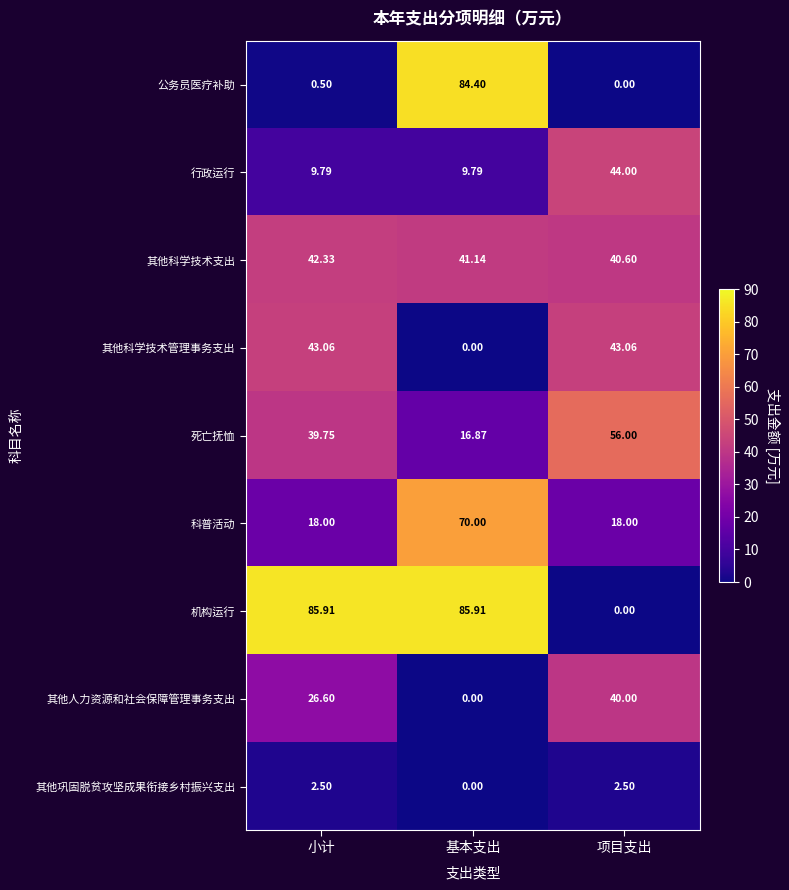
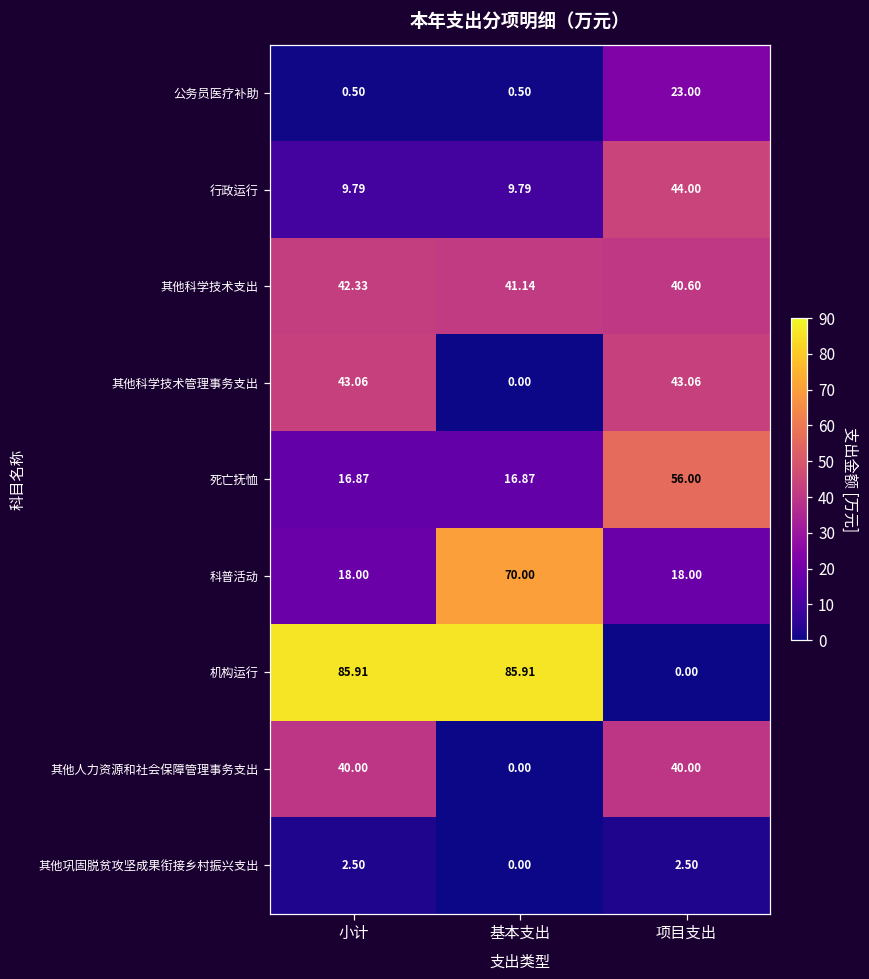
  {
    "公务员医疗补助": {
      "小计": 0.50,
-     "基本支出": 84.40,
-     "项目支出": 0.00
+     "基本支出": 0.50,
+     "项目支出": 23.00
    },
    "行政运行": {
      "小计": 9.79,
      "基本支出": 9.79,
      "项目支出": 44.00
    },
    "其他科学技术支出": {
      "小计": 42.33,
      "基本支出": 41.14,
      "项目支出": 40.60
    },
    "其他科学技术管理事务支出": {
      "小计": 43.06,
      "基本支出": 0.00,
      "项目支出": 43.06
    },
    "死亡抚恤": {
-     "小计": 39.75,
+     "小计": 16.87,
      "基本支出": 16.87,
      "项目支出": 56.00
    },
    "科普活动": {
      "小计": 18.00,
      "基本支出": 70.00,
      "项目支出": 18.00
    },
    "机构运行": {
      "小计": 85.91,
      "基本支出": 85.91,
      "项目支出": 0.00
    },
    "其他人力资源和社会保障管理事务支出": {
-     "小计": 26.60,
+     "小计": 40.00,
      "基本支出": 0.00,
      "项目支出": 40.00
    },
    "其他巩固脱贫攻坚成果衔接乡村振兴支出": {
      "小计": 2.50,
      "基本支出": 0.00,
      "项目支出": 2.50
    }
  }
